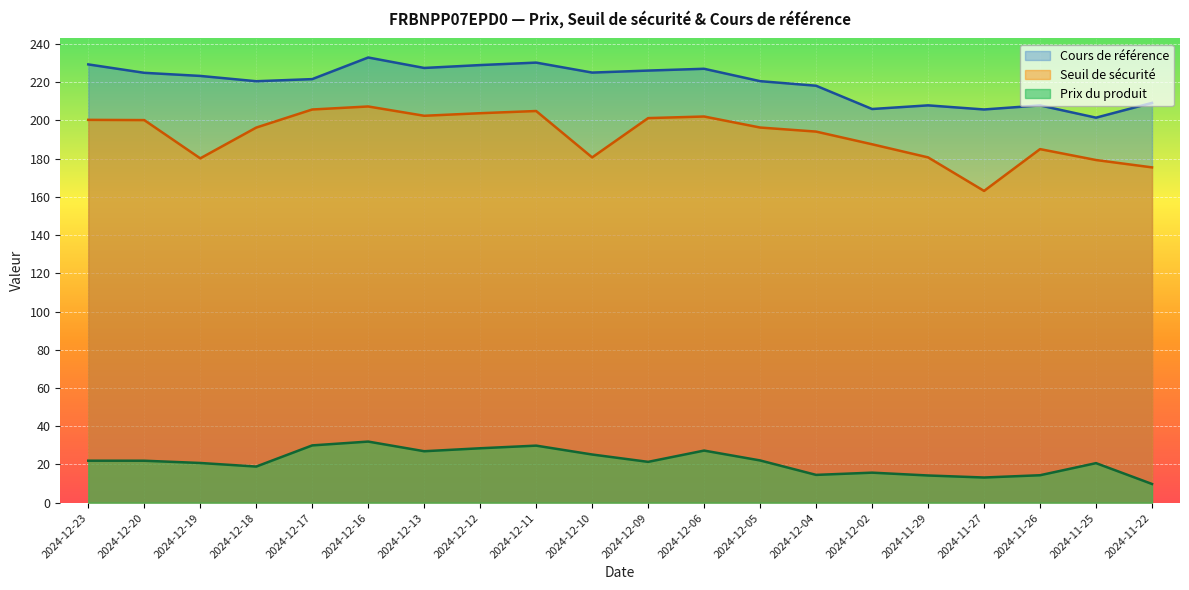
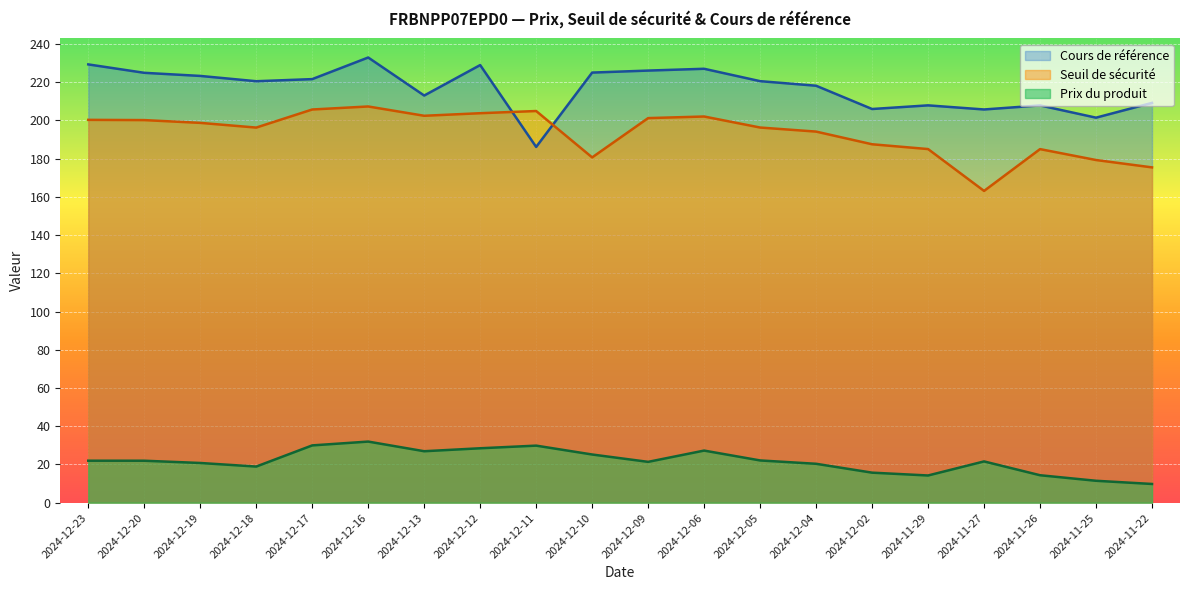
  {
    "Cours de référence": {
      "2024-12-23": 229,
      "2024-12-20": 225,
      "2024-12-19": 223,
      "2024-12-18": 221,
      "2024-12-17": 222,
      "2024-12-16": 233,
-     "2024-12-13": 227,
+     "2024-12-13": 213,
      "2024-12-12": 229,
-     "2024-12-11": 230,
+     "2024-12-11": 186,
      "2024-12-10": 225,
      "2024-12-09": 226,
      "2024-12-06": 227,
      "2024-12-05": 221,
      "2024-12-04": 218,
      "2024-12-02": 206,
      "2024-11-29": 208,
      "2024-11-27": 206,
      "2024-11-25": 201
    },
    "Seuil de sécurité": {
      "2024-12-23": 200,
      "2024-12-20": 200,
-     "2024-12-19": 180,
+     "2024-12-19": 199,
      "2024-12-18": 196,
      "2024-12-17": 206,
      "2024-12-16": 207,
      "2024-12-13": 202,
      "2024-12-12": 204,
      "2024-12-11": 205,
      "2024-12-10": 181,
      "2024-12-09": 201,
      "2024-12-06": 202,
      "2024-12-05": 196,
      "2024-12-04": 194,
      "2024-12-02": 188,
-     "2024-11-29": 181,
+     "2024-11-29": 185,
      "2024-11-27": 163,
      "2024-11-26": 185,
      "2024-11-25": 179,
      "2024-11-22": 175
    },
    "Prix du produit": {
      "2024-12-23": 22,
      "2024-12-20": 22,
      "2024-12-19": 21,
      "2024-12-18": 19,
      "2024-12-17": 30,
      "2024-12-16": 32,
      "2024-12-13": 27,
      "2024-12-12": 28,
      "2024-12-11": 30,
      "2024-12-10": 25,
      "2024-12-09": 21,
      "2024-12-06": 27,
      "2024-12-05": 22,
-     "2024-12-04": 15,
+     "2024-12-04": 20,
      "2024-12-02": 16,
      "2024-11-29": 14,
-     "2024-11-27": 13,
+     "2024-11-27": 22,
      "2024-11-26": 14,
-     "2024-11-25": 21,
+     "2024-11-25": 11,
      "2024-11-22": 10
    }
  }
